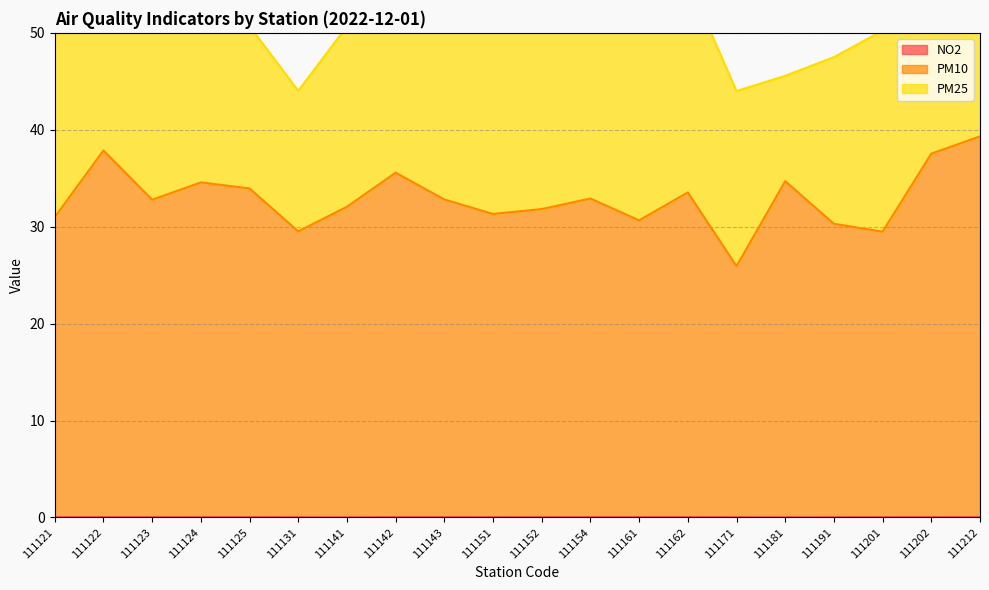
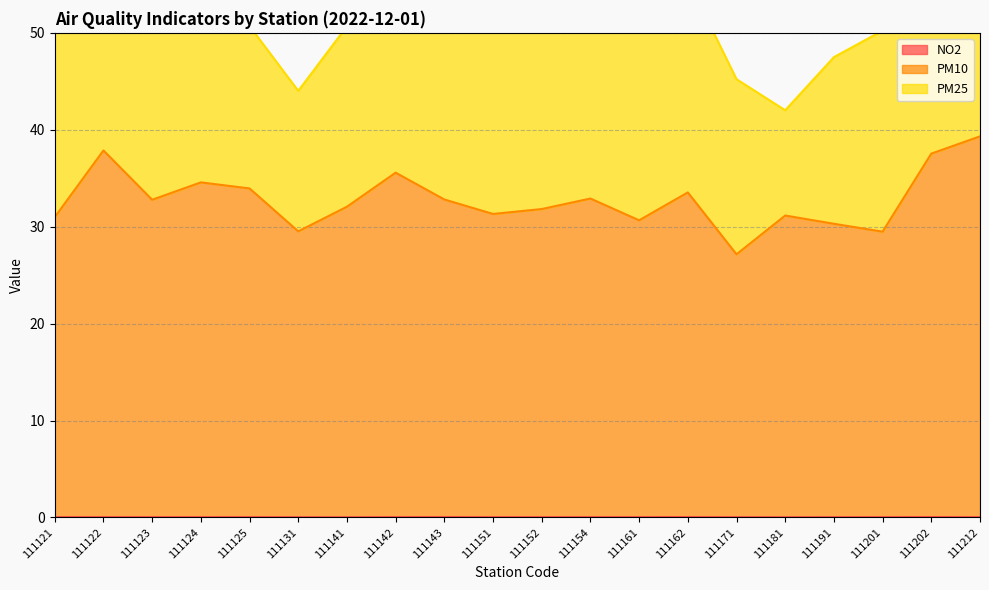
  {
    "NO2": {
      "111121": 0,
      "111122": 0,
      "111123": 0,
      "111124": 0,
      "111125": 0,
      "111131": 0,
      "111141": 0,
      "111142": 0,
      "111143": 0,
      "111151": 0,
      "111152": 0,
      "111154": 0,
      "111161": 0,
      "111162": 0,
      "111171": 0,
      "111181": 0,
      "111191": 0,
      "111201": 0,
      "111202": 0,
      "111212": 0
    },
    "PM10": {
      "111121": 31,
      "111122": 38,
      "111123": 33,
      "111124": 35,
      "111125": 34,
      "111131": 29,
      "111141": 32,
      "111142": 36,
      "111143": 33,
      "111151": 31,
      "111152": 32,
      "111154": 33,
      "111161": 31,
      "111162": 34,
-     "111171": 26,
-     "111181": 35,
+     "111171": 27,
+     "111181": 31,
      "111191": 30,
      "111201": 29,
      "111202": 38,
      "111212": 39
    },
    "PM25": {
      "111131": 14,
      "111152": 18,
      "111171": 18,
      "111181": 11,
      "111191": 17
    }
  }
